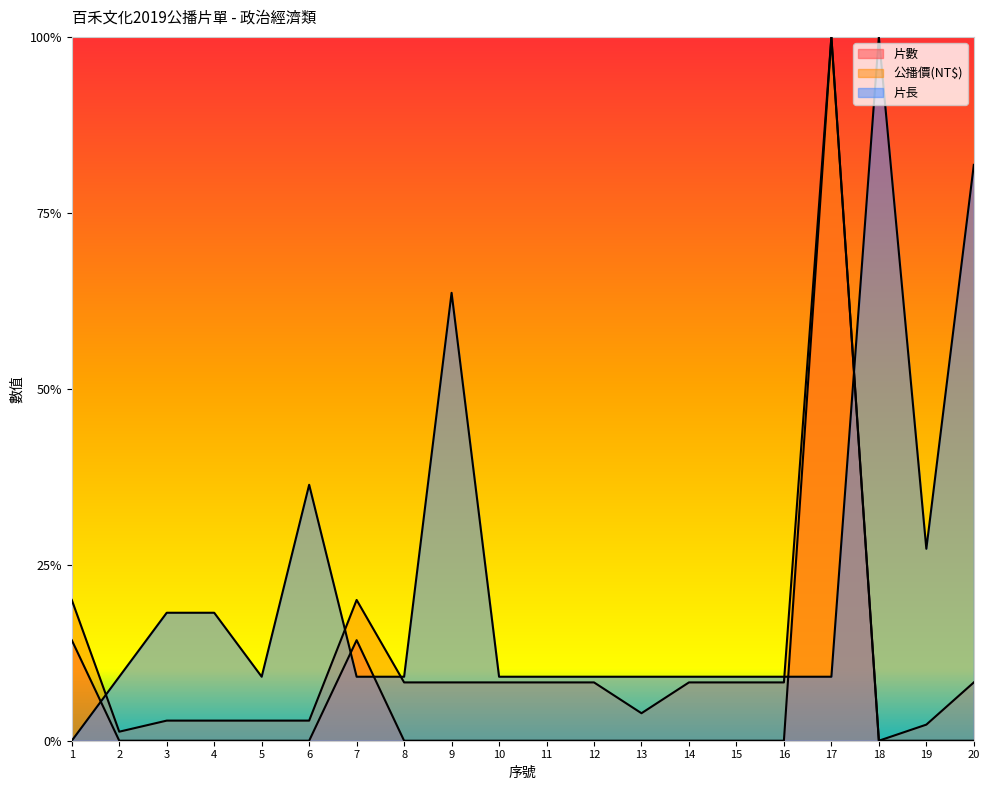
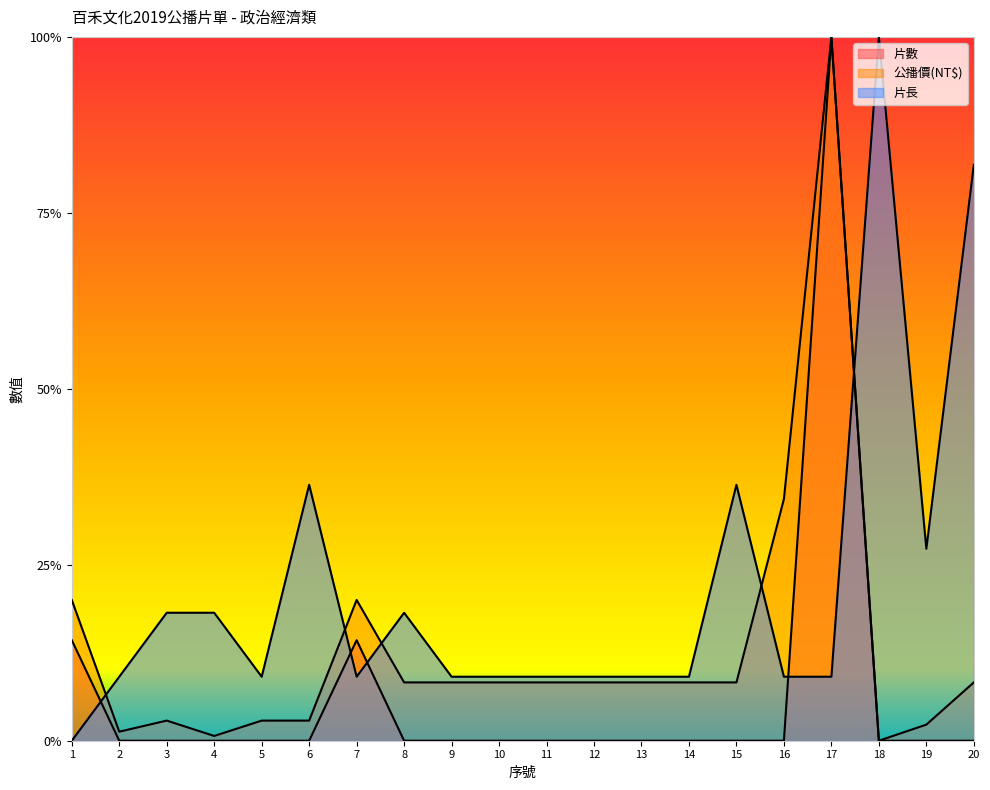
  {
    "片數": {
      "1": "14%",
      "2": "0%",
      "3": "0%",
      "4": "0%",
      "5": "0%",
      "6": "0%",
      "7": "14%",
      "8": "0%",
      "9": "0%",
      "10": "0%",
      "11": "0%",
      "12": "0%",
      "13": "0%",
      "14": "0%",
      "15": "0%",
      "16": "0%",
      "19": "0%",
      "20": "0%"
    },
    "公播價(NT$)": {
      "1": "20%",
      "2": "1%",
      "3": "3%",
-     "4": "3%",
+     "4": "1%",
      "5": "3%",
      "6": "3%",
      "7": "20%",
      "8": "8%",
      "9": "8%",
      "10": "8%",
      "11": "8%",
      "12": "8%",
-     "13": "4%",
+     "13": "8%",
      "14": "8%",
      "15": "8%",
-     "16": "8%",
+     "16": "34%",
      "19": "2%",
      "20": "8%"
    },
    "片長": {
      "1": "0%",
      "2": "9%",
      "3": "18%",
      "4": "18%",
      "5": "9%",
      "6": "36%",
      "7": "9%",
-     "8": "9%",
-     "9": "64%",
+     "8": "18%",
+     "9": "9%",
      "10": "9%",
      "11": "9%",
      "12": "9%",
      "13": "9%",
      "14": "9%",
-     "15": "9%",
+     "15": "36%",
      "16": "9%",
      "17": "9%",
      "18": "100%",
      "19": "27%",
      "20": "82%"
    }
  }
